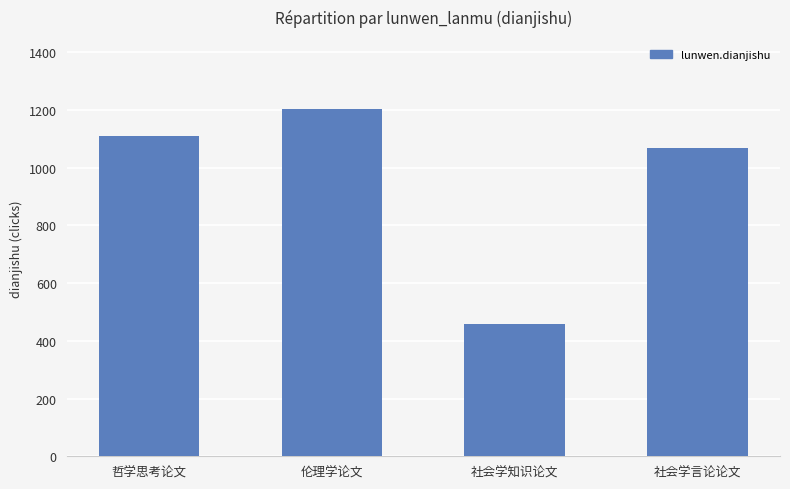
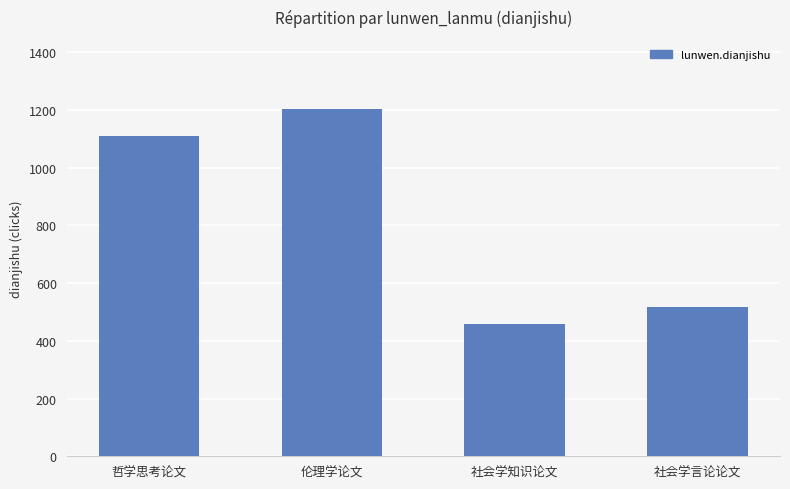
  {
    "哲学思考论文": 1110,
    "伦理学论文": 1200,
    "社会学知识论文": 460,
-   "社会学言论论文": 1070
+   "社会学言论论文": 520
  }
